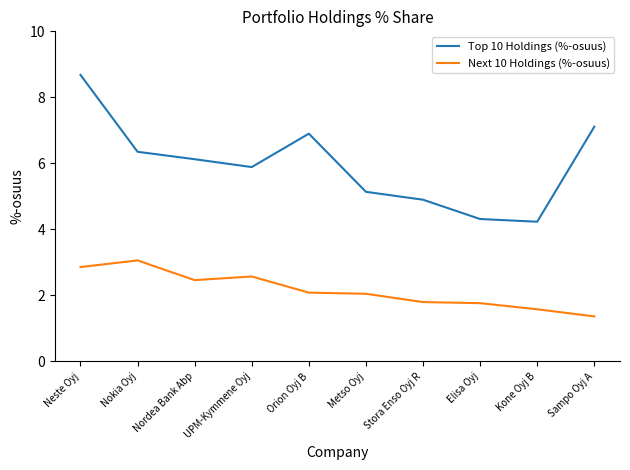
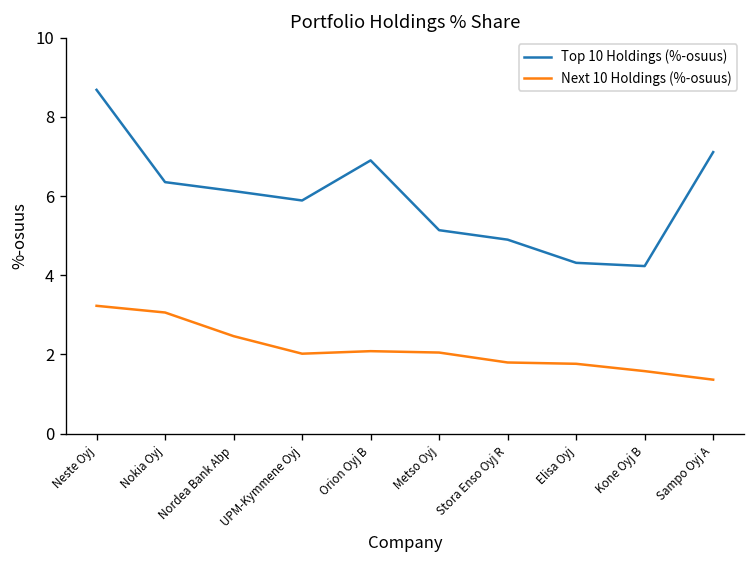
  {
    "Top 10 Holdings (%-osuus)": {
      "Neste Oyj": 8.7,
      "Nokia Oyj": 6.4,
      "Nordea Bank Abp": 6.1,
      "UPM-Kymmene Oyj": 5.9,
      "Orion Oyj B": 6.9,
      "Metso Oyj": 5.1,
      "Stora Enso Oyj R": 4.9,
      "Elisa Oyj": 4.3,
      "Kone Oyj B": 4.2,
      "Sampo Oyj A": 7.1
    },
    "Next 10 Holdings (%-osuus)": {
-     "Neste Oyj": 2.9,
+     "Neste Oyj": 3.2,
      "Nokia Oyj": 3.1,
      "Nordea Bank Abp": 2.5,
-     "UPM-Kymmene Oyj": 2.6,
+     "UPM-Kymmene Oyj": 2.0,
      "Orion Oyj B": 2.1,
      "Metso Oyj": 2.0,
      "Stora Enso Oyj R": 1.8,
      "Elisa Oyj": 1.8,
      "Kone Oyj B": 1.6,
      "Sampo Oyj A": 1.4
    }
  }
